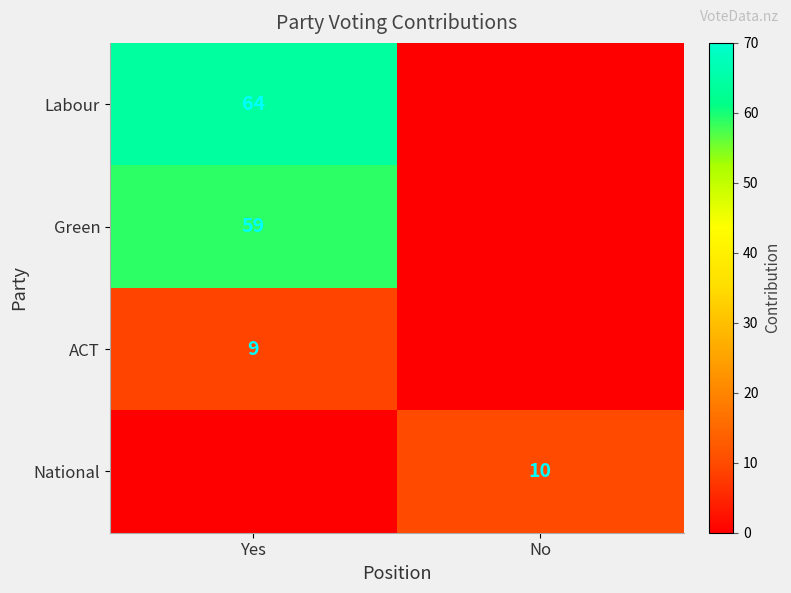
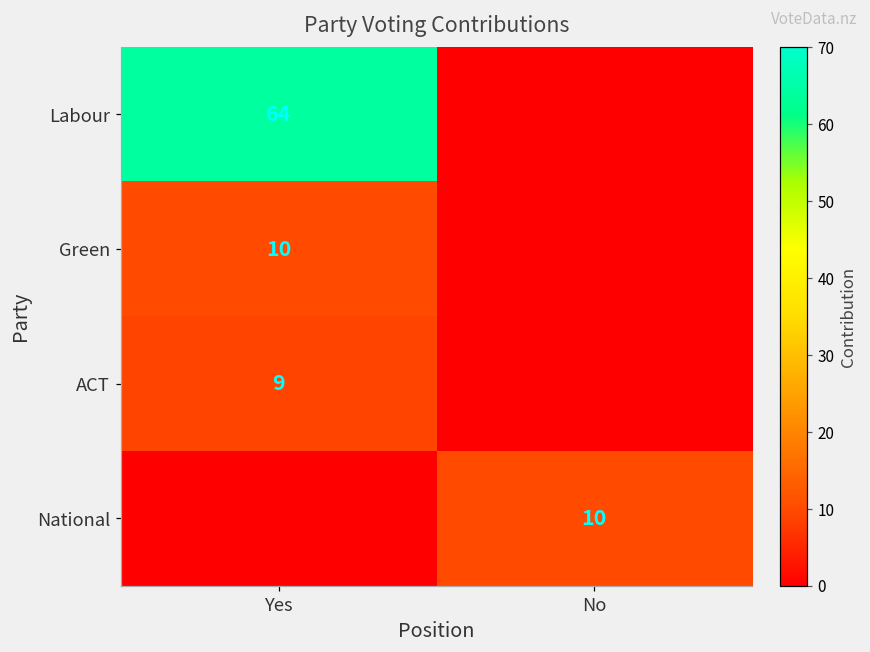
  {
    "Labour": {
      "Yes": 64
    },
    "Green": {
-     "Yes": 59
+     "Yes": 10
    },
    "ACT": {
      "Yes": 9
    },
    "National": {
      "No": 10
    }
  }
